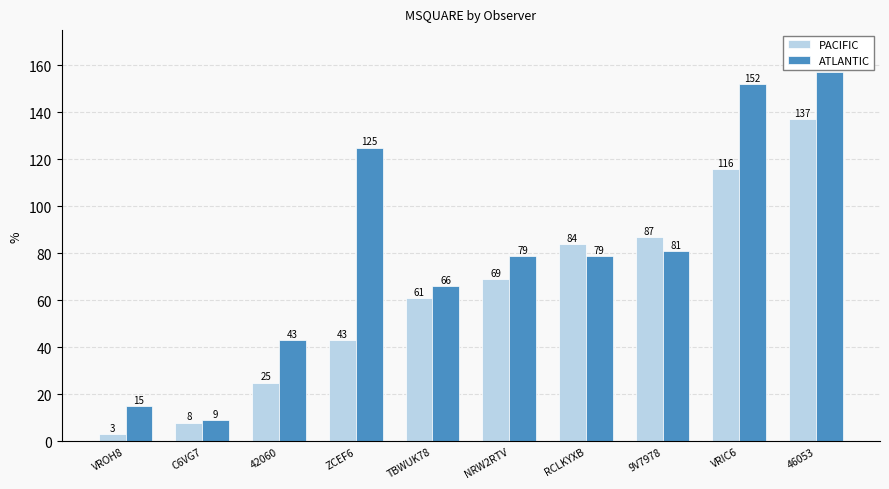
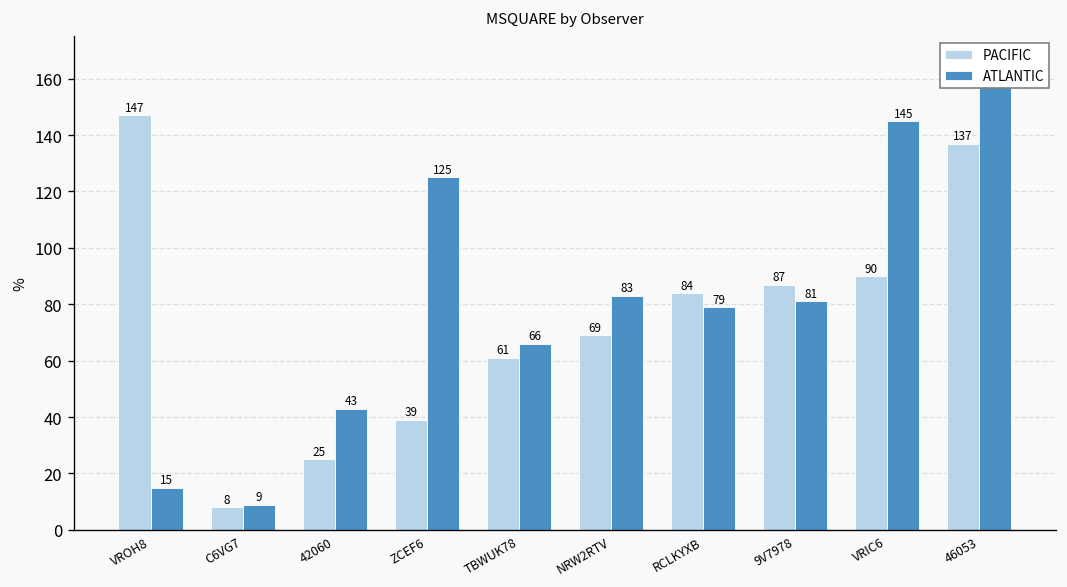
  {
    "PACIFIC": {
-     "VROH8": 3,
+     "VROH8": 147,
      "C6VG7": 8,
      "42060": 25,
-     "ZCEF6": 43,
+     "ZCEF6": 39,
      "TBWUK78": 61,
      "NRW2RTV": 69,
      "RCLKYXB": 84,
      "9V7978": 87,
-     "VRIC6": 116,
+     "VRIC6": 90,
      "46053": 137
    },
    "ATLANTIC": {
      "VROH8": 15,
      "C6VG7": 9,
      "42060": 43,
      "ZCEF6": 125,
      "TBWUK78": 66,
-     "NRW2RTV": 79,
+     "NRW2RTV": 83,
      "RCLKYXB": 79,
      "9V7978": 81,
-     "VRIC6": 152
+     "VRIC6": 145
    }
  }
